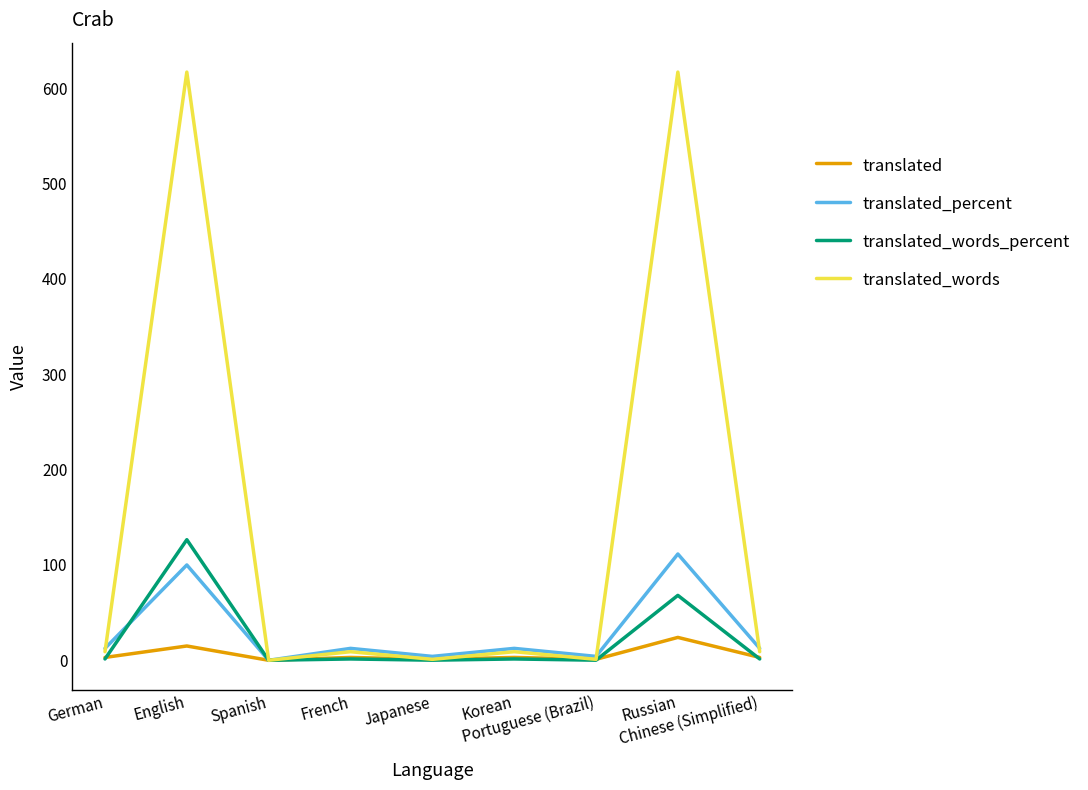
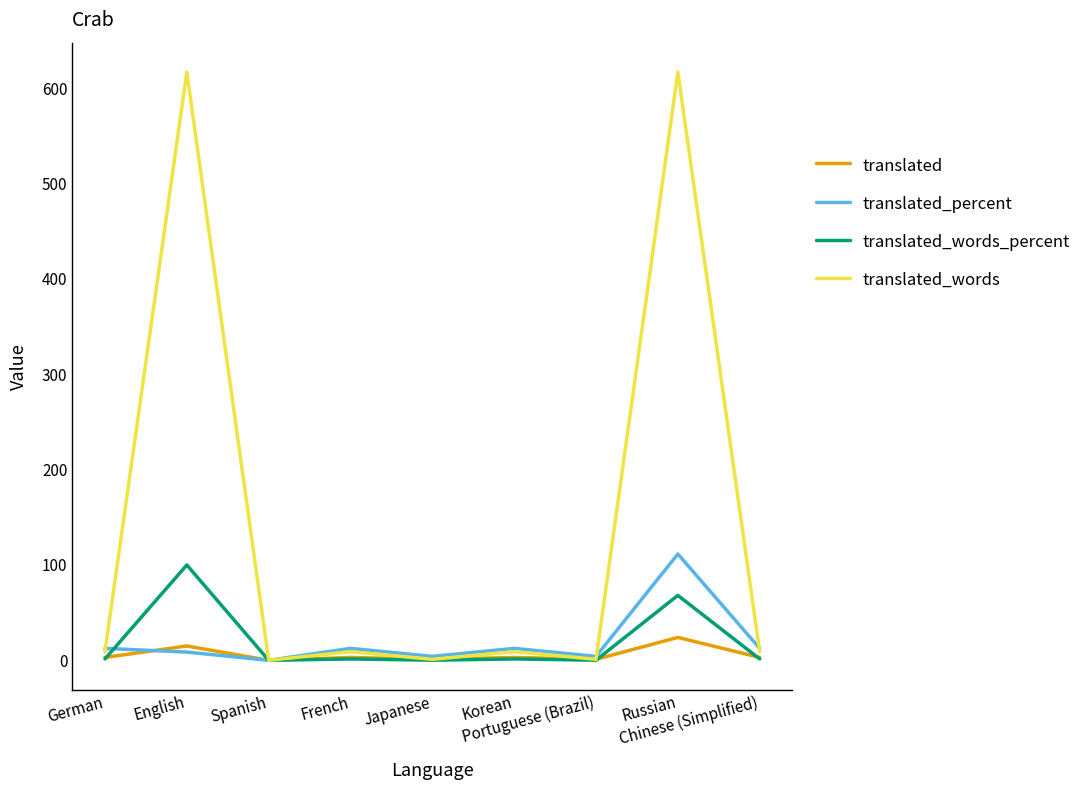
  {
    "translated": {
      "English": 20,
      "Russian": 20
    },
    "translated_percent": {
      "German": 10,
-     "English": 100,
+     "English": 10,
      "French": 10,
      "Japanese": 0,
      "Korean": 10,
      "Portuguese (Brazil)": 0,
      "Russian": 110,
      "Chinese (Simplified)": 10
    },
    "translated_words_percent": {
-     "English": 130,
+     "English": 100,
      "Russian": 70
    },
    "translated_words": {
      "German": 10,
      "English": 620,
      "French": 10,
      "Korean": 10,
      "Russian": 620,
      "Chinese (Simplified)": 10
    }
  }
